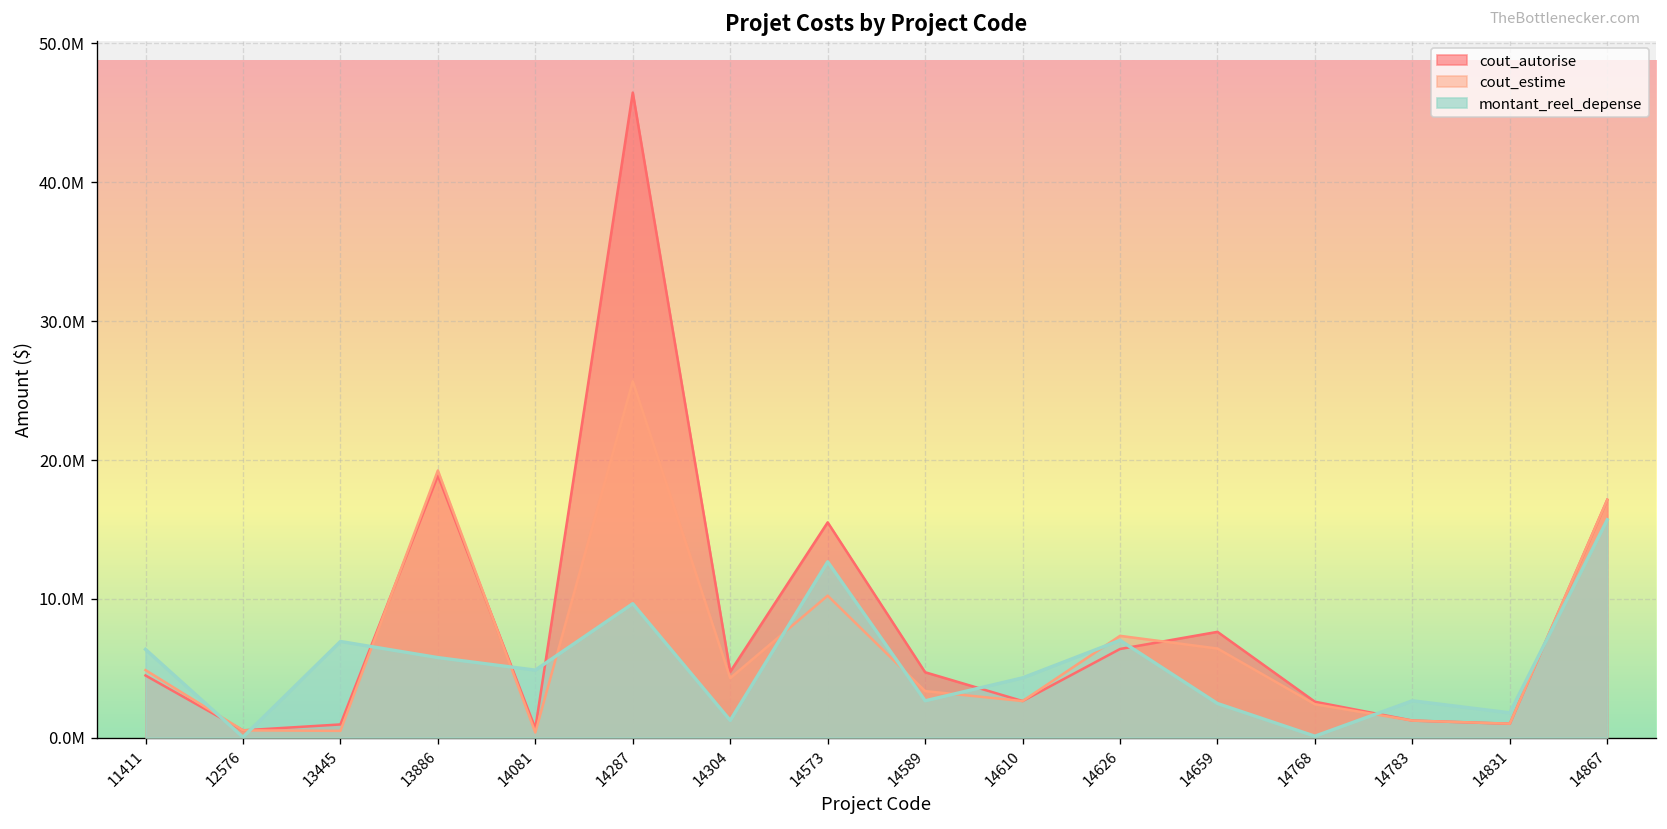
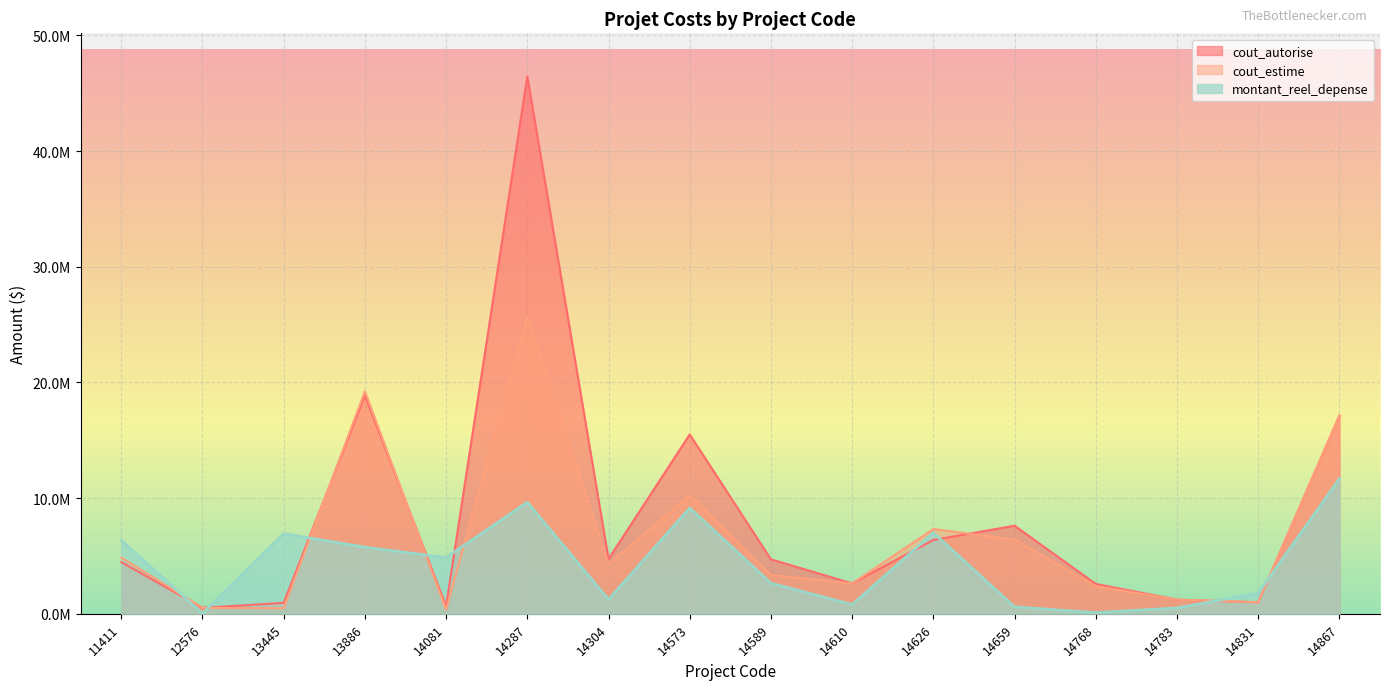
  {
    "montant_reel_depense": {
      "11411": 6400000,
      "12576": 0,
      "13445": 6900000,
      "13886": 5800000,
      "14081": 4900000,
      "14287": 9600000,
      "14304": 1200000,
-     "14573": 12700000,
+     "14573": 9200000,
      "14589": 2600000,
-     "14610": 4300000,
+     "14610": 800000,
      "14626": 7000000,
-     "14659": 2500000,
+     "14659": 600000,
      "14768": 100000,
-     "14783": 2600000,
+     "14783": 500000,
      "14831": 1800000,
-     "14867": 15700000
+     "14867": 11700000
    }
  }
